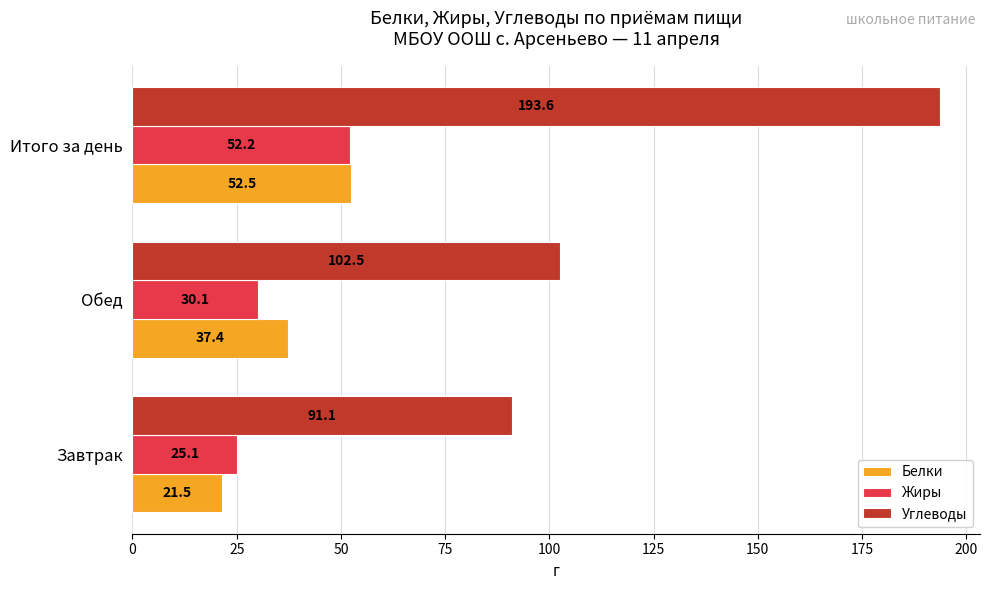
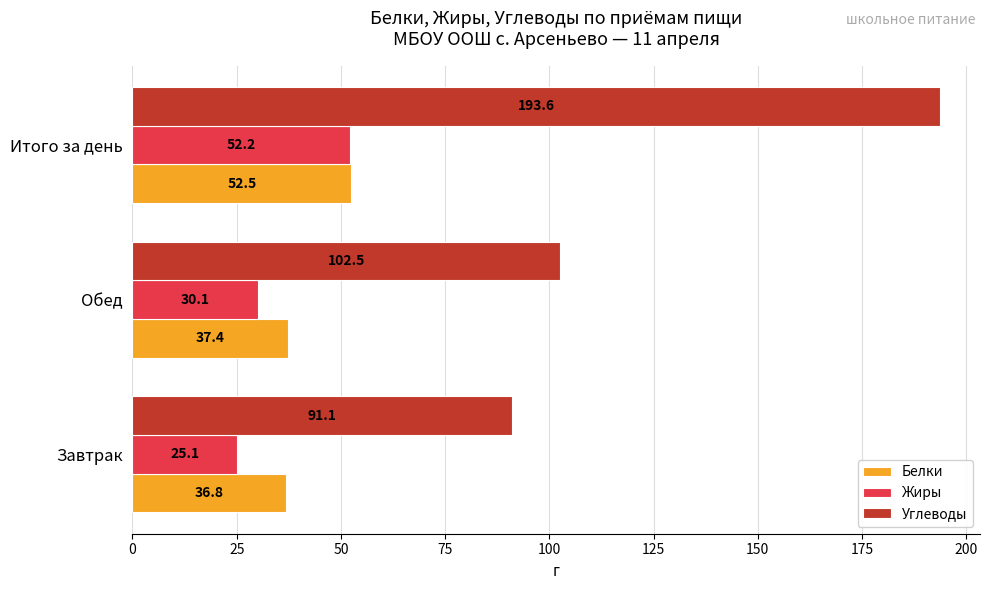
  {
    "Белки": {
      "Итого за день": 52.5,
      "Обед": 37.4,
-     "Завтрак": 21.5
+     "Завтрак": 36.8
    }
  }
